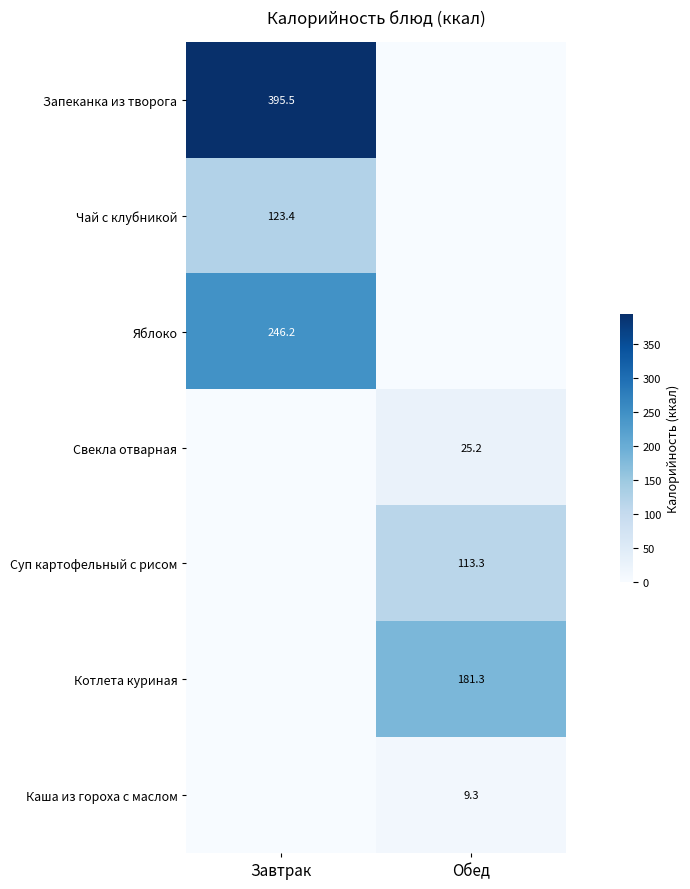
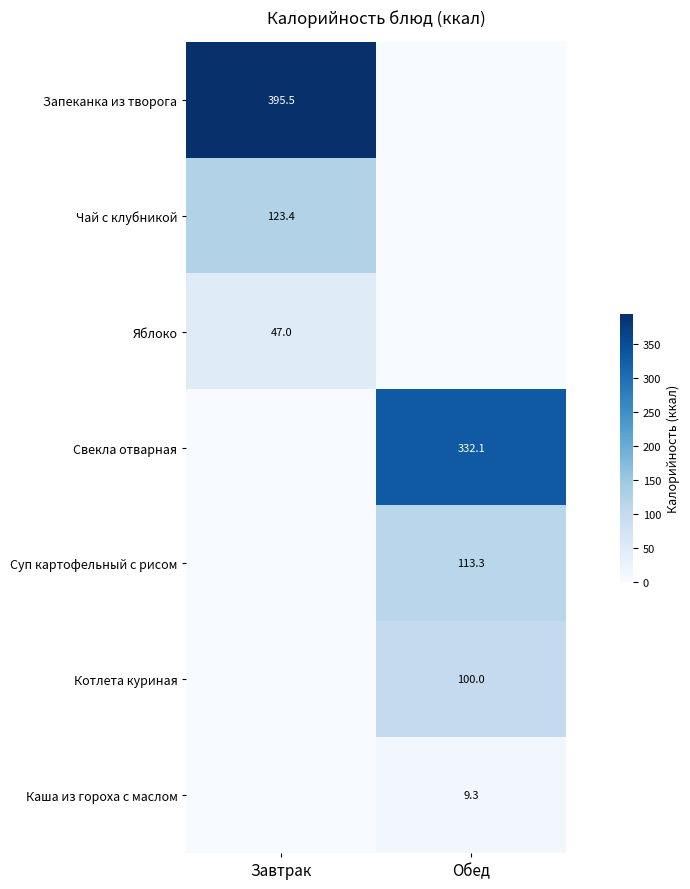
  {
    "Запеканка из творога": {
      "Завтрак": 395.5
    },
    "Чай с клубникой": {
      "Завтрак": 123.4
    },
    "Яблоко": {
-     "Завтрак": 246.2
+     "Завтрак": 47.0
    },
    "Свекла отварная": {
-     "Обед": 25.2
+     "Обед": 332.1
    },
    "Суп картофельный с рисом": {
      "Обед": 113.3
    },
    "Котлета куриная": {
-     "Обед": 181.3
+     "Обед": 100.0
    },
    "Каша из гороха с маслом": {
      "Обед": 9.3
    }
  }
